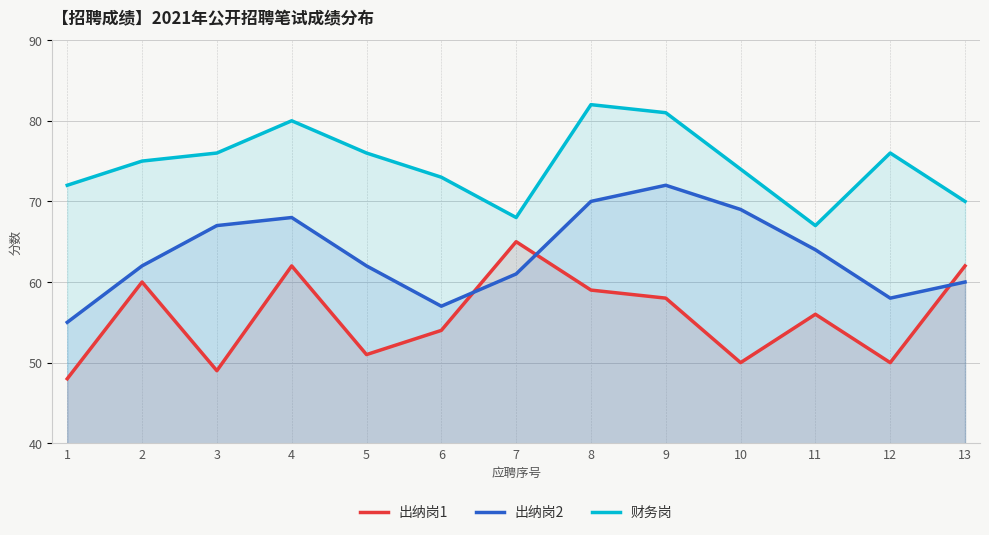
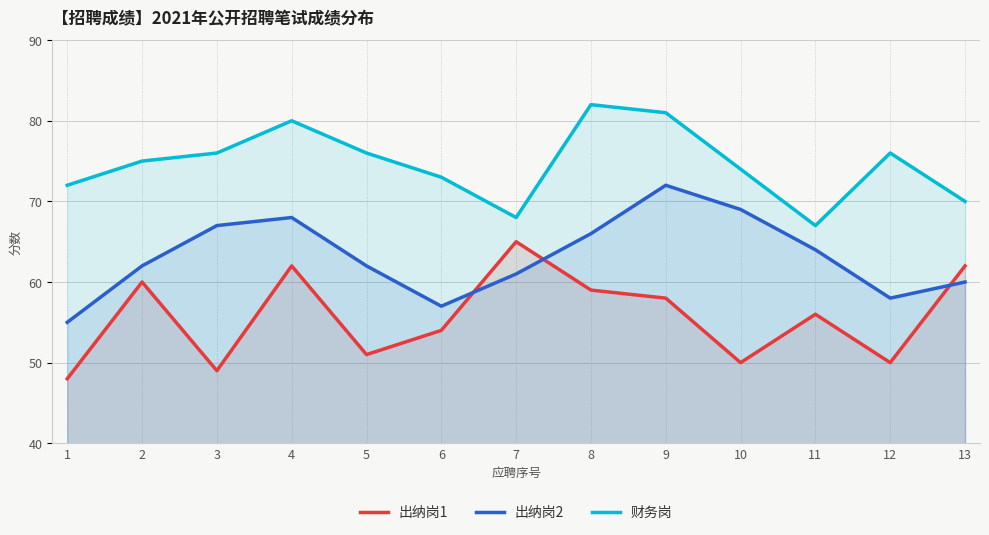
  {
    "出纳岗1": {
      "1": 48,
      "2": 60,
      "3": 49,
      "4": 62,
      "5": 51,
      "6": 54,
      "7": 65,
      "8": 59,
      "9": 58,
      "10": 50,
      "11": 56,
      "12": 50,
      "13": 62
    },
    "出纳岗2": {
      "1": 55,
      "2": 62,
      "3": 67,
      "4": 68,
      "5": 62,
      "6": 57,
      "7": 61,
-     "8": 70,
+     "8": 66,
      "9": 72,
      "10": 69,
      "11": 64,
      "12": 58,
      "13": 60
    },
    "财务岗": {
      "1": 72,
      "2": 75,
      "3": 76,
      "4": 80,
      "5": 76,
      "6": 73,
      "7": 68,
      "8": 82,
      "9": 81,
      "10": 74,
      "11": 67,
      "12": 76,
      "13": 70
    }
  }
